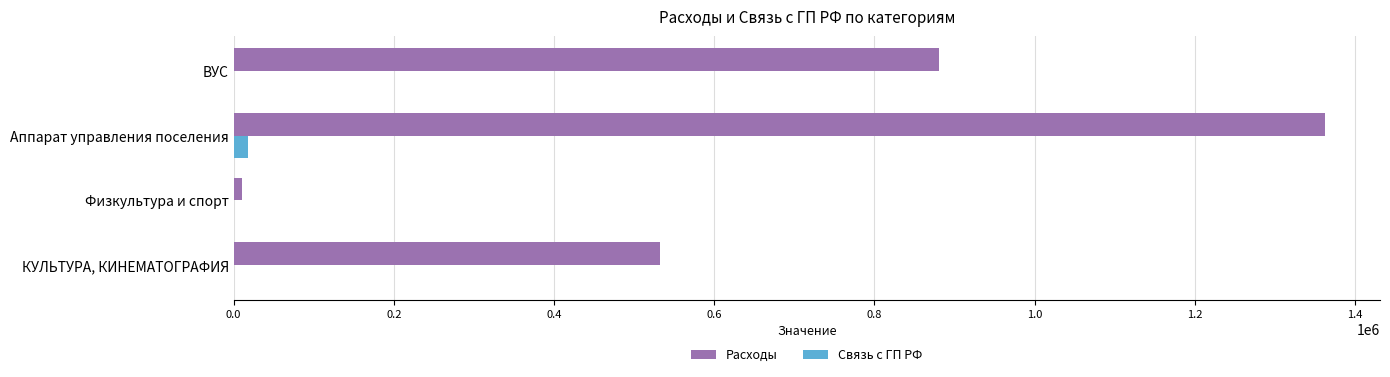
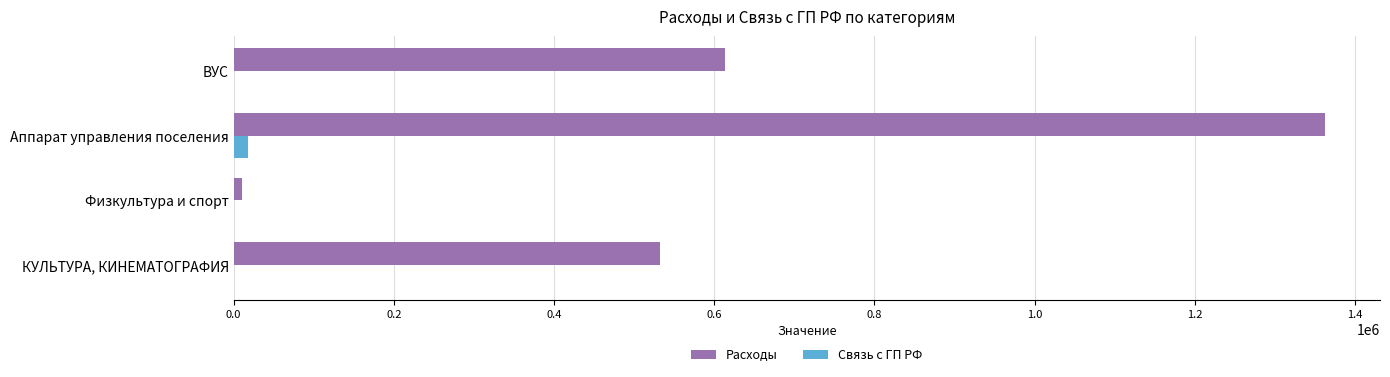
  {
    "Расходы": {
-     "ВУС": 880000,
+     "ВУС": 610000,
      "Аппарат управления поселения": 1360000,
      "Физкультура и спорт": 10000,
      "КУЛЬТУРА, КИНЕМАТОГРАФИЯ": 530000
    },
    "Связь с ГП РФ": {
      "Аппарат управления поселения": 20000
    }
  }
